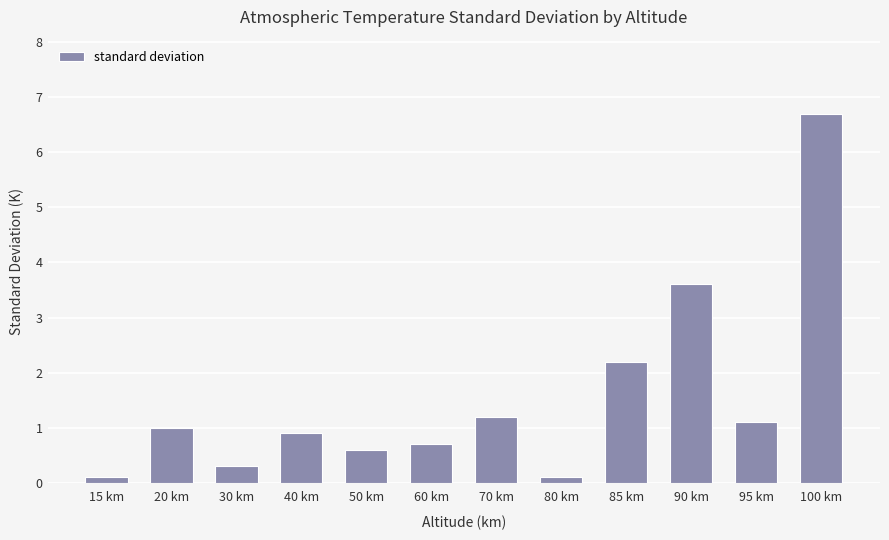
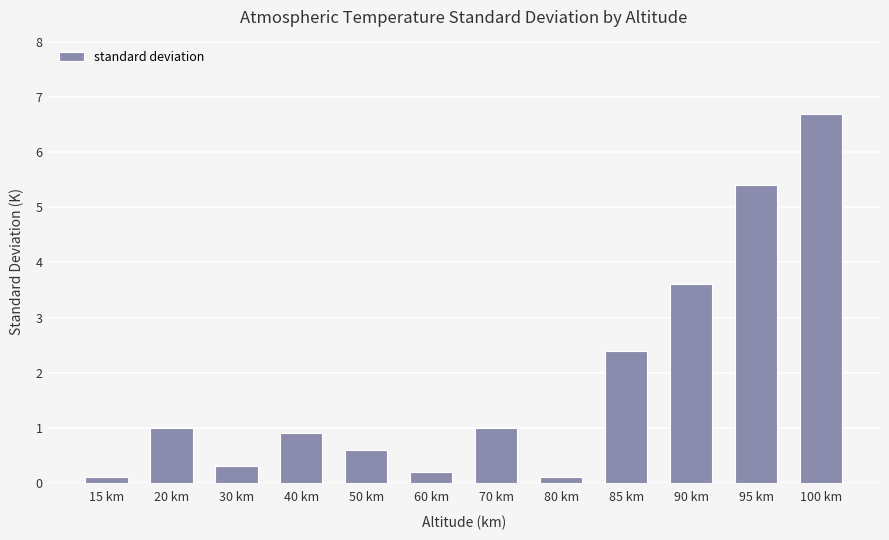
  {
    "15 km": 0.1,
    "20 km": 1.0,
    "30 km": 0.3,
    "40 km": 0.9,
    "50 km": 0.6,
-   "60 km": 0.7,
-   "70 km": 1.2,
+   "60 km": 0.2,
+   "70 km": 1.0,
    "80 km": 0.1,
-   "85 km": 2.2,
+   "85 km": 2.4,
    "90 km": 3.6,
-   "95 km": 1.1,
+   "95 km": 5.4,
    "100 km": 6.7
  }
